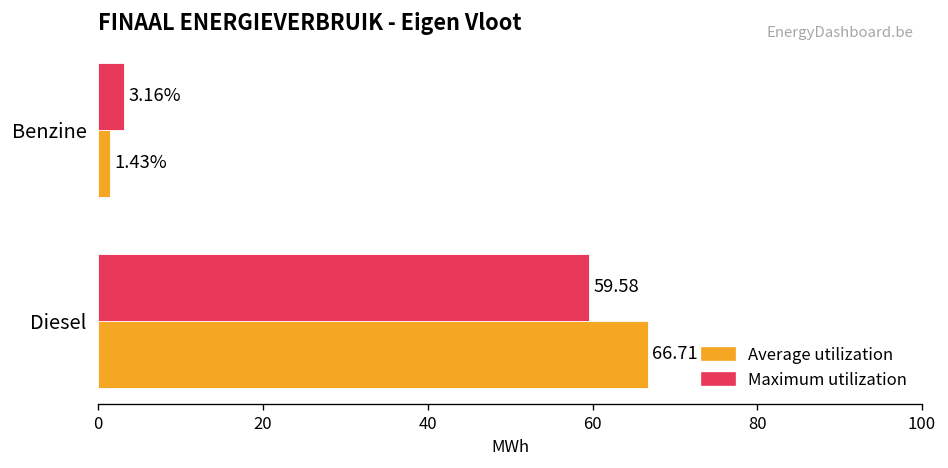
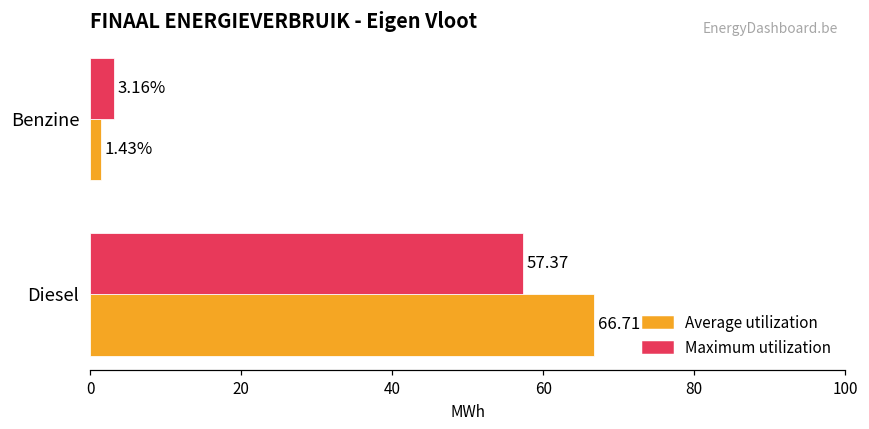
  {
    "Average utilization": {
      "Benzine": "1.43%",
      "Diesel": "66.71"
    },
    "Maximum utilization": {
      "Benzine": "3.16%",
-     "Diesel": "59.58"
+     "Diesel": "57.37"
    }
  }
